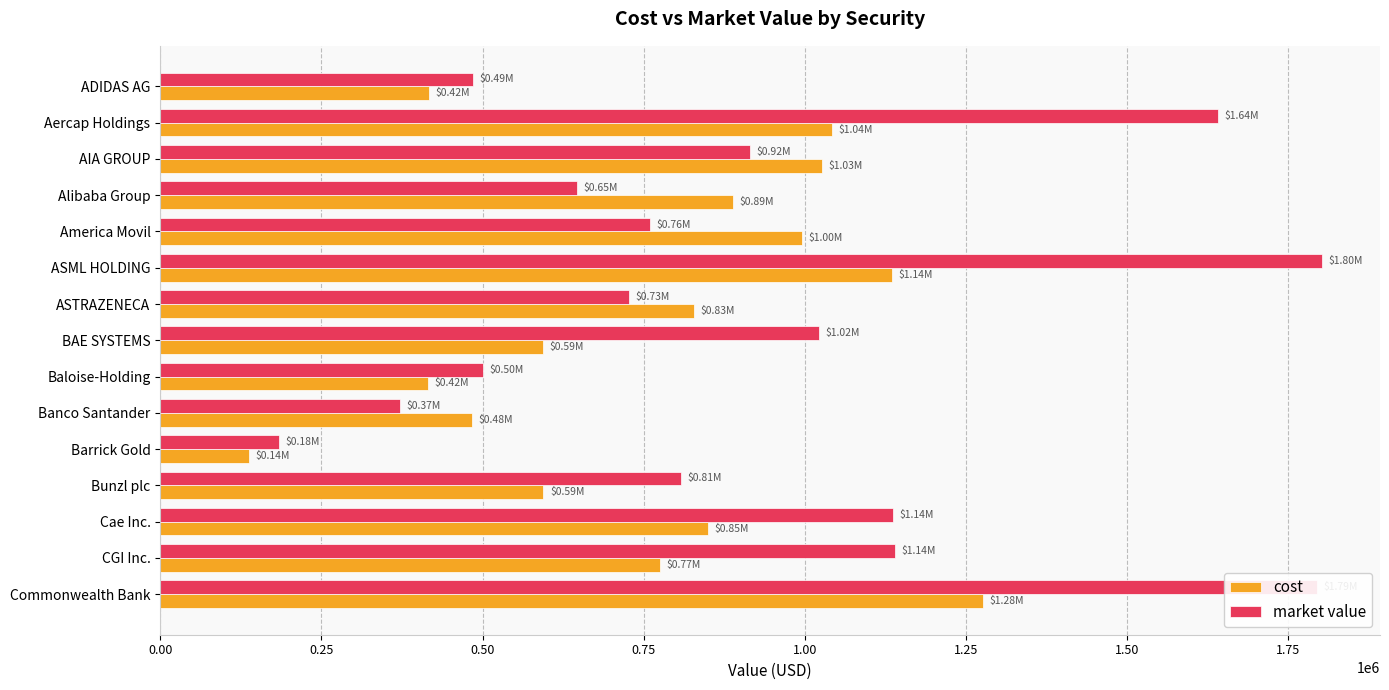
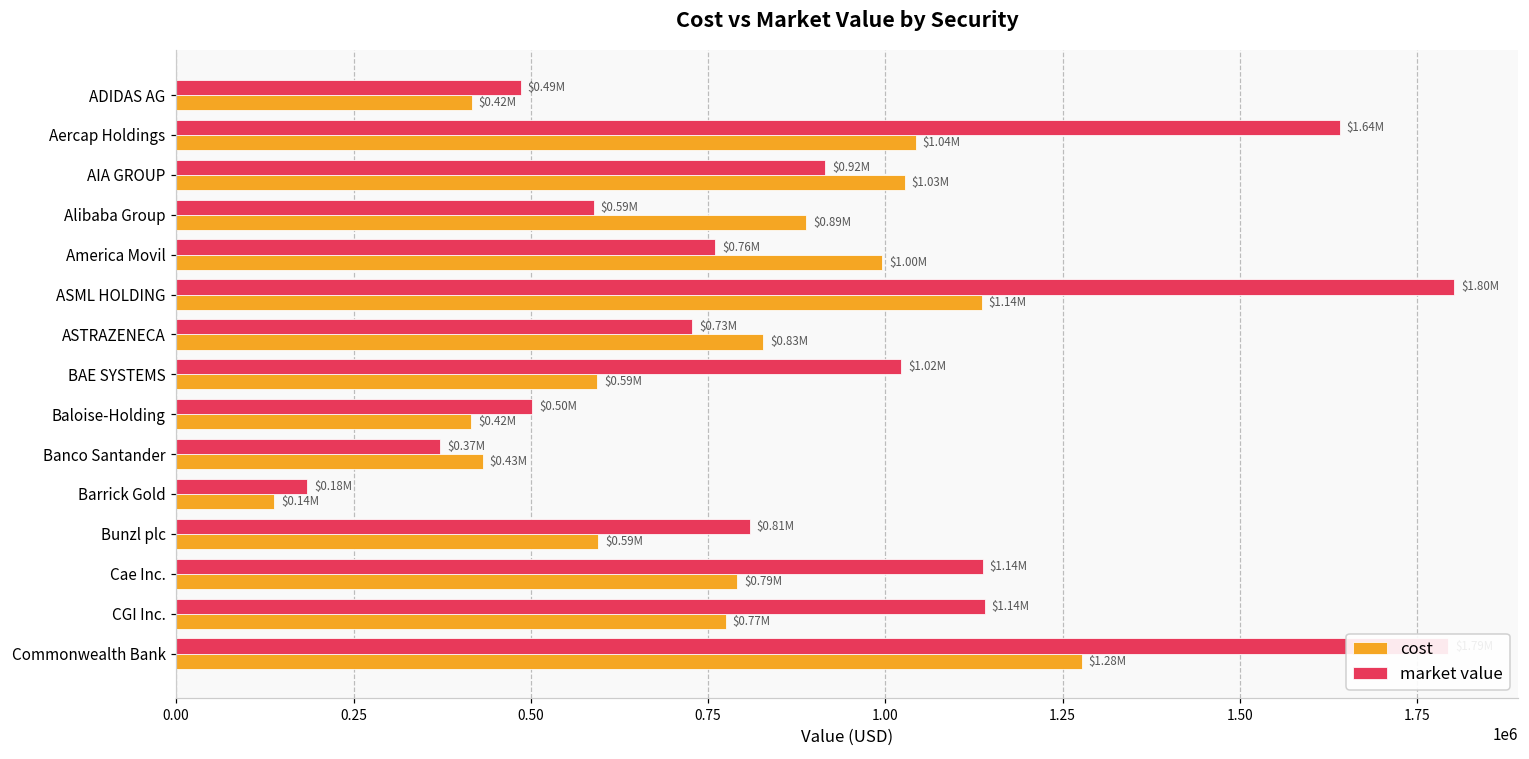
  {
    "cost": {
      "ADIDAS AG": "$0.42M",
      "Aercap Holdings": "$1.04M",
      "AIA GROUP": "$1.03M",
      "Alibaba Group": "$0.89M",
      "America Movil": "$1.00M",
      "ASML HOLDING": "$1.14M",
      "ASTRAZENECA": "$0.83M",
      "BAE SYSTEMS": "$0.59M",
      "Baloise-Holding": "$0.42M",
-     "Banco Santander": "$0.48M",
+     "Banco Santander": "$0.43M",
      "Barrick Gold": "$0.14M",
      "Bunzl plc": "$0.59M",
-     "Cae Inc.": "$0.85M",
+     "Cae Inc.": "$0.79M",
      "CGI Inc.": "$0.77M",
      "Commonwealth Bank": "$1.28M"
    },
    "market value": {
      "ADIDAS AG": "$0.49M",
      "Aercap Holdings": "$1.64M",
      "AIA GROUP": "$0.92M",
-     "Alibaba Group": "$0.65M",
+     "Alibaba Group": "$0.59M",
      "America Movil": "$0.76M",
      "ASML HOLDING": "$1.80M",
      "ASTRAZENECA": "$0.73M",
      "BAE SYSTEMS": "$1.02M",
      "Baloise-Holding": "$0.50M",
      "Banco Santander": "$0.37M",
      "Barrick Gold": "$0.18M",
      "Bunzl plc": "$0.81M",
      "Cae Inc.": "$1.14M",
      "CGI Inc.": "$1.14M"
    }
  }
